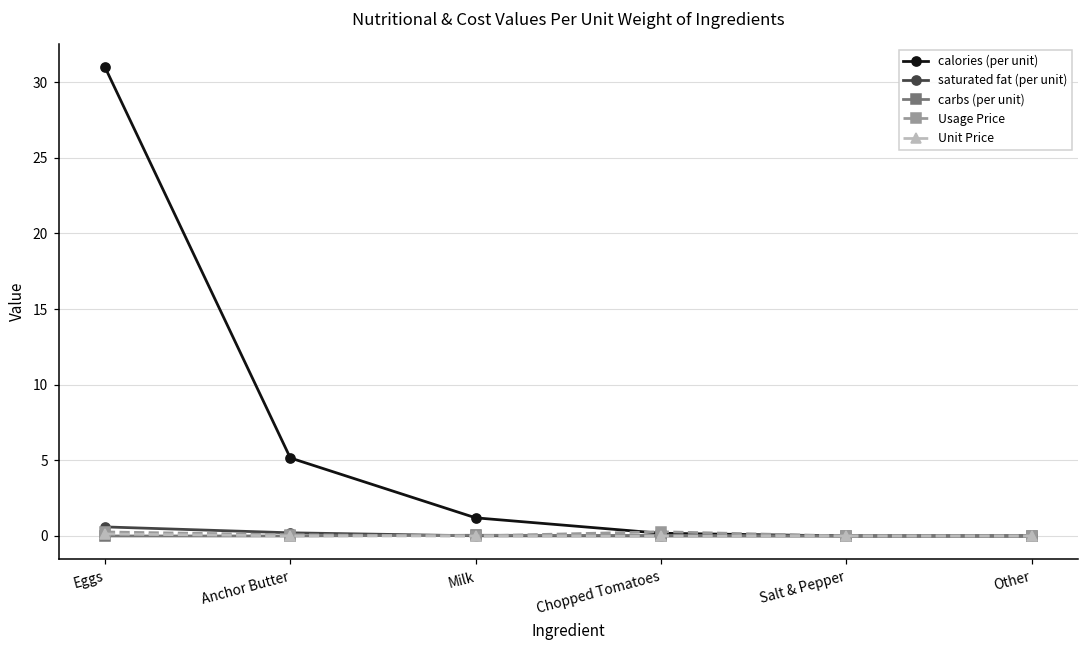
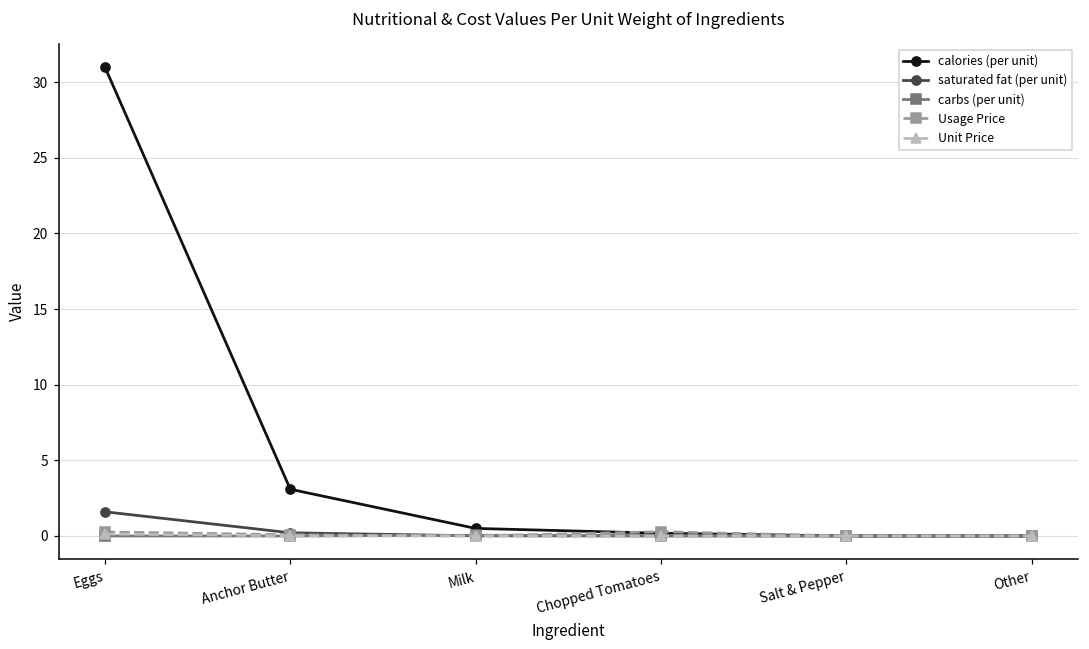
  {
    "calories (per unit)": {
      "Eggs": 31.0,
-     "Anchor Butter": 5.2,
-     "Milk": 1.2
+     "Anchor Butter": 3.1,
+     "Milk": 0.5
    },
    "saturated fat (per unit)": {
-     "Eggs": 0.6
+     "Eggs": 1.6
    }
  }
